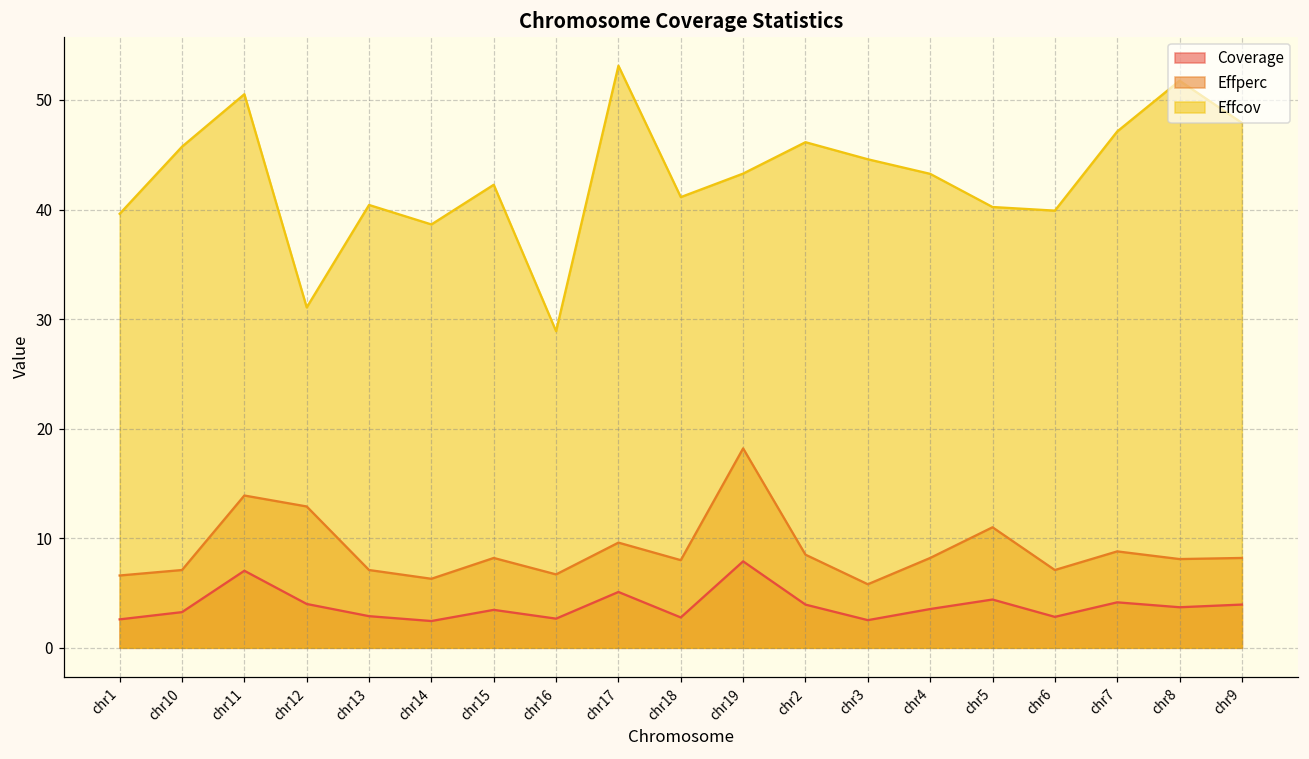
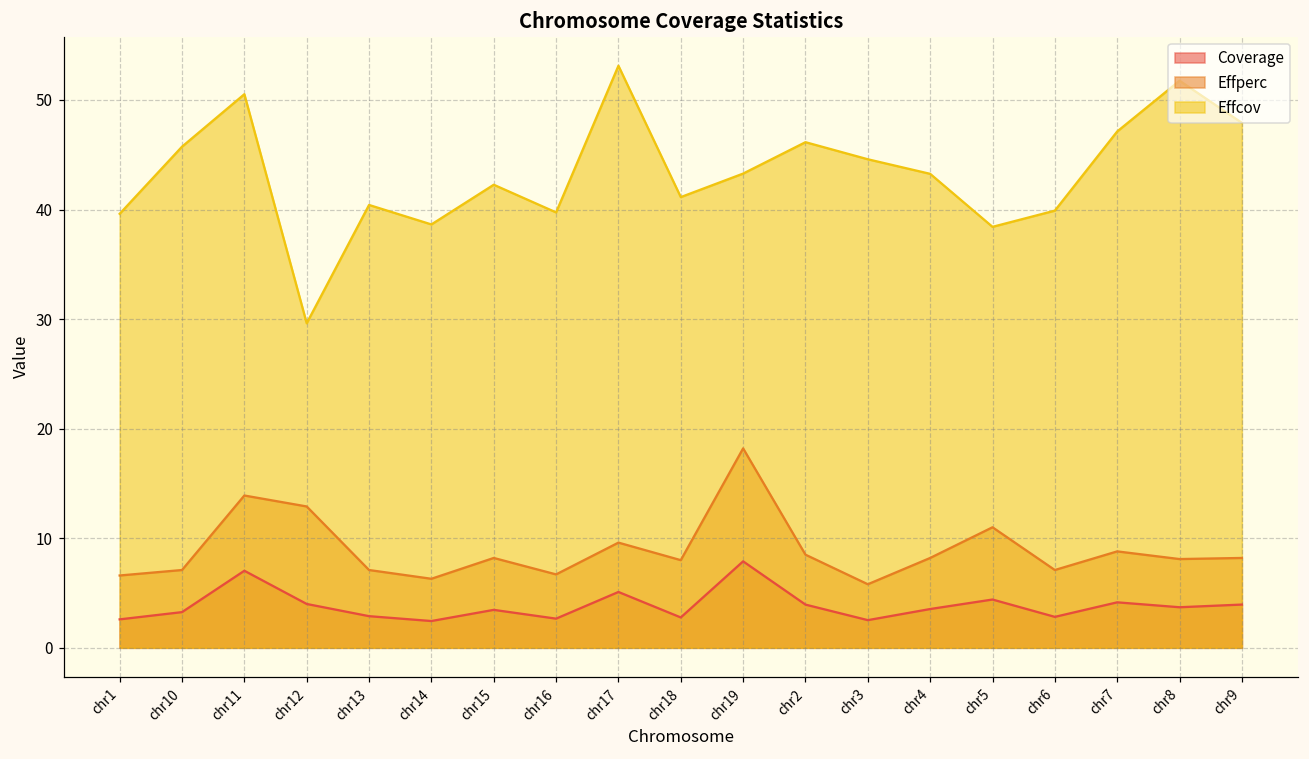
  {
    "Effcov": {
      "chr1": 40,
      "chr10": 46,
      "chr11": 51,
-     "chr12": 31,
+     "chr12": 30,
      "chr13": 40,
      "chr14": 39,
      "chr15": 42,
-     "chr16": 29,
+     "chr16": 40,
      "chr17": 53,
      "chr18": 41,
      "chr19": 43,
      "chr2": 46,
      "chr3": 45,
      "chr4": 43,
-     "chr5": 40,
+     "chr5": 38,
      "chr6": 40,
      "chr7": 47,
      "chr9": 48
    }
  }
